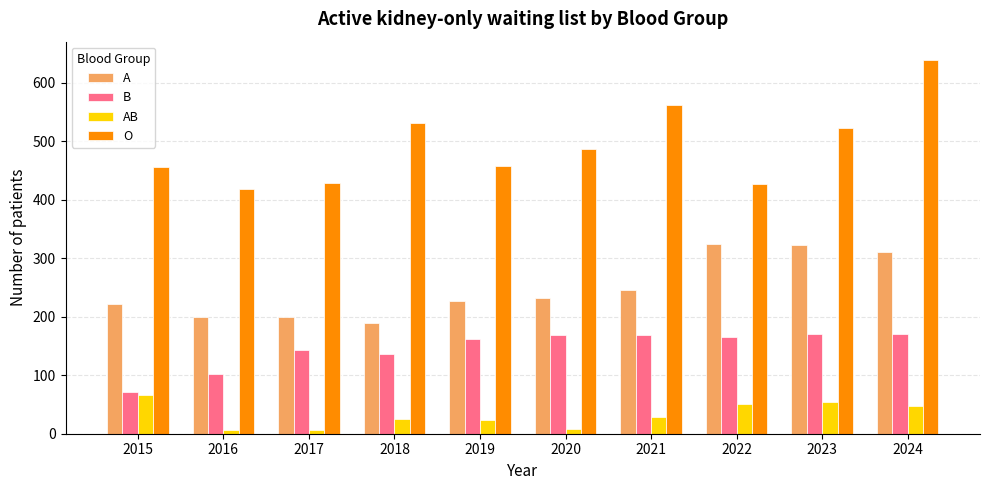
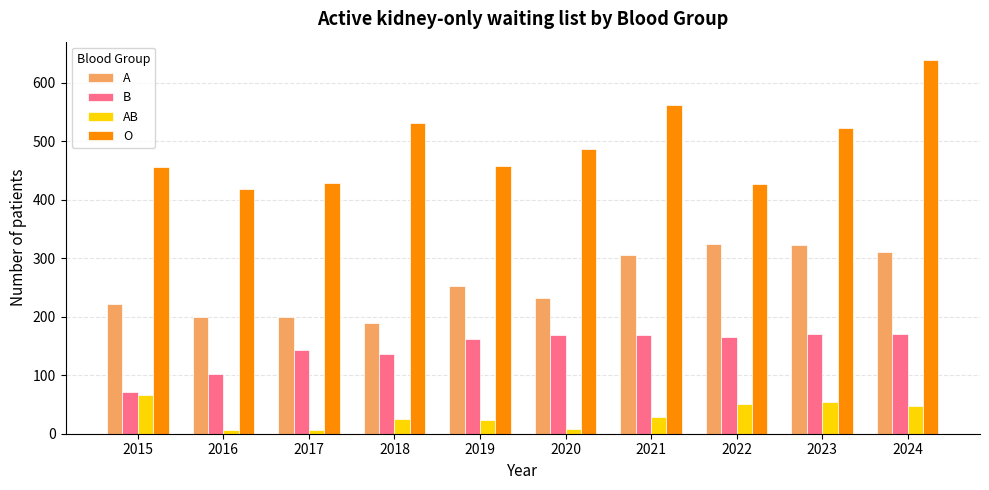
  {
    "A": {
      "2015": 220,
      "2016": 200,
      "2017": 200,
      "2018": 190,
-     "2019": 230,
+     "2019": 250,
      "2020": 230,
-     "2021": 250,
+     "2021": 310,
      "2022": 330,
      "2023": 320,
      "2024": 310
    },
    "B": {
      "2015": 70,
      "2016": 100,
      "2017": 140,
      "2018": 140,
      "2019": 160,
      "2020": 170,
      "2021": 170,
      "2022": 170,
      "2023": 170,
      "2024": 170
    },
    "AB": {
      "2015": 70,
      "2016": 10,
      "2017": 10,
      "2018": 30,
      "2019": 20,
      "2020": 10,
      "2021": 30,
      "2022": 50,
      "2023": 60,
      "2024": 50
    },
    "O": {
      "2015": 460,
      "2016": 420,
      "2017": 430,
      "2018": 530,
      "2019": 460,
      "2020": 490,
      "2021": 560,
      "2022": 430,
      "2023": 520,
      "2024": 640
    }
  }
